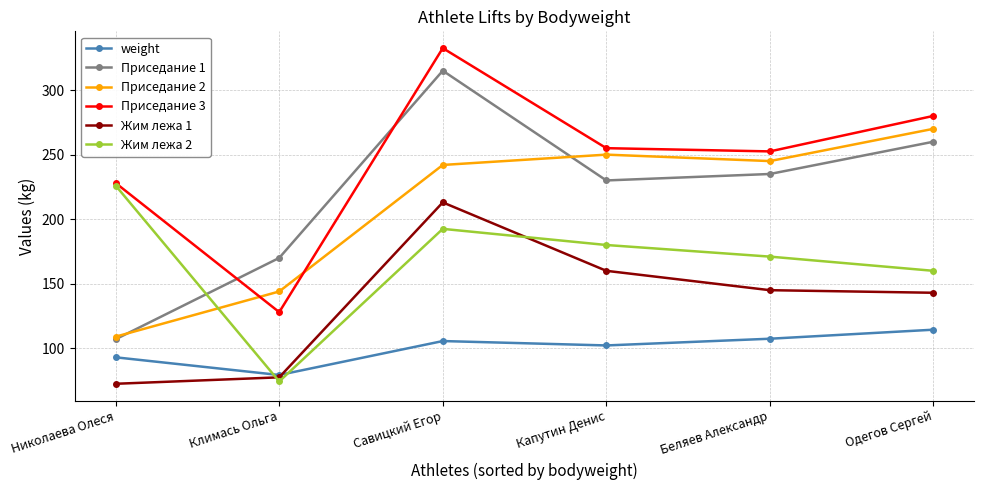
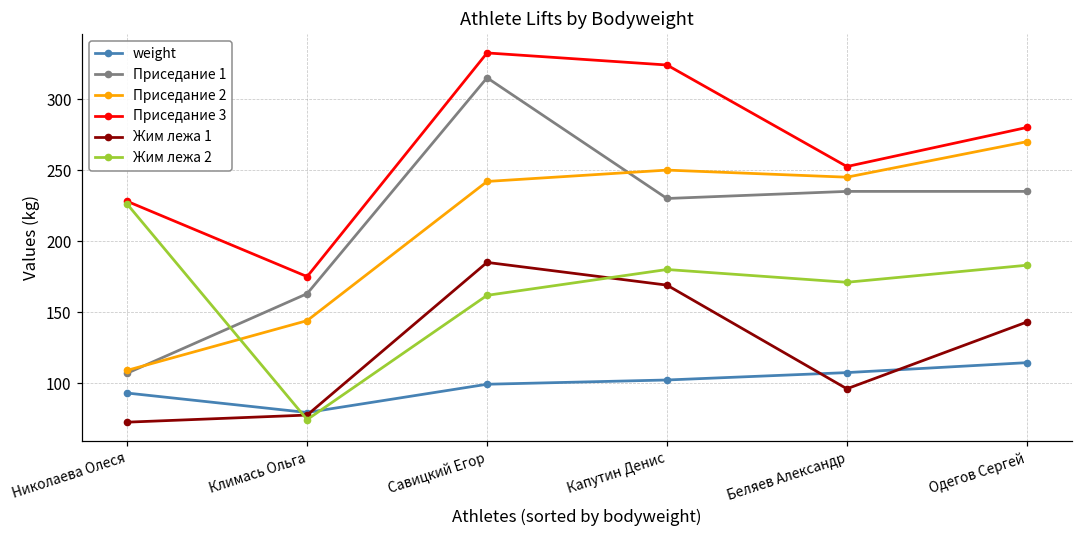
  {
    "weight": {
      "Николаева Олеся": 93,
-     "Савицкий Егор": 106,
+     "Савицкий Егор": 99,
      "Капутин Денис": 102,
      "Беляев Александр": 107,
      "Одегов Сергей": 114
    },
    "Приседание 1": {
-     "Климась Ольга": 170,
+     "Климась Ольга": 163,
      "Савицкий Егор": 315,
      "Капутин Денис": 230,
      "Беляев Александр": 235,
-     "Одегов Сергей": 260
+     "Одегов Сергей": 235
    },
    "Приседание 2": {
      "Климась Ольга": 144,
      "Савицкий Егор": 242,
      "Капутин Денис": 250,
      "Беляев Александр": 245,
      "Одегов Сергей": 270
    },
    "Приседание 3": {
      "Николаева Олеся": 228,
-     "Климась Ольга": 128,
+     "Климась Ольга": 175,
      "Савицкий Егор": 333,
-     "Капутин Денис": 255,
+     "Капутин Денис": 324,
      "Беляев Александр": 253,
      "Одегов Сергей": 280
    },
    "Жим лежа 1": {
      "Николаева Олеся": 73,
-     "Савицкий Егор": 213,
-     "Капутин Денис": 160,
-     "Беляев Александр": 145,
+     "Савицкий Егор": 185,
+     "Капутин Денис": 169,
+     "Беляев Александр": 96,
      "Одегов Сергей": 143
    },
    "Жим лежа 2": {
      "Николаева Олеся": 226,
      "Климась Ольга": 74,
-     "Савицкий Егор": 193,
+     "Савицкий Егор": 162,
      "Капутин Денис": 180,
      "Беляев Александр": 171,
-     "Одегов Сергей": 160
+     "Одегов Сергей": 183
    }
  }
